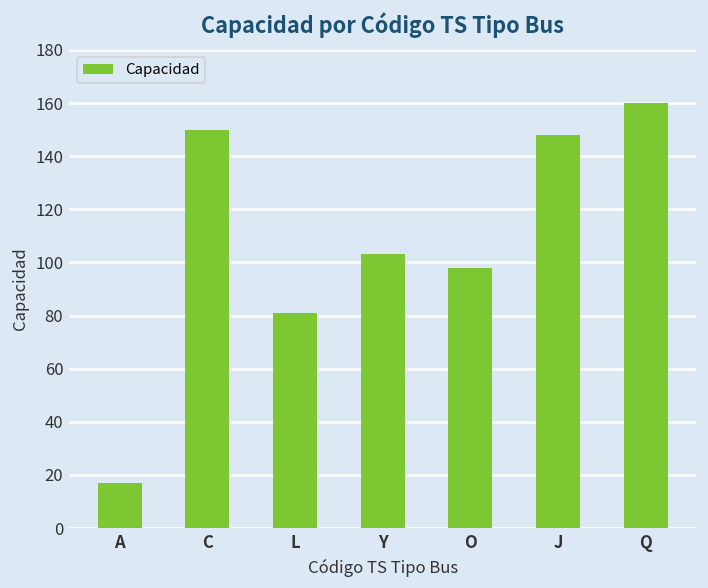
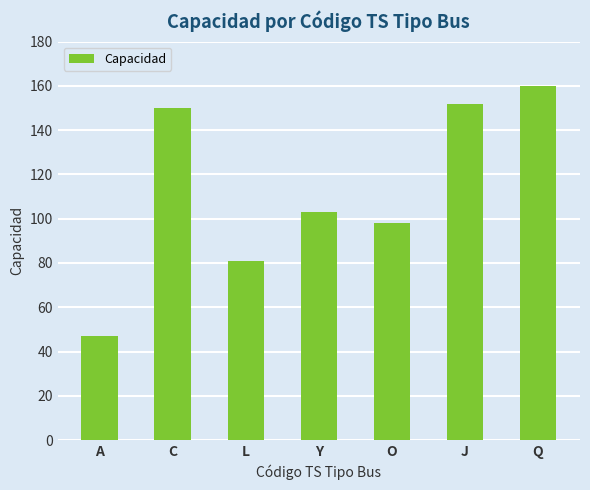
  {
-   "A": 17,
+   "A": 47,
    "C": 150,
    "L": 81,
    "Y": 103,
    "O": 98,
-   "J": 148,
+   "J": 152,
    "Q": 160
  }
